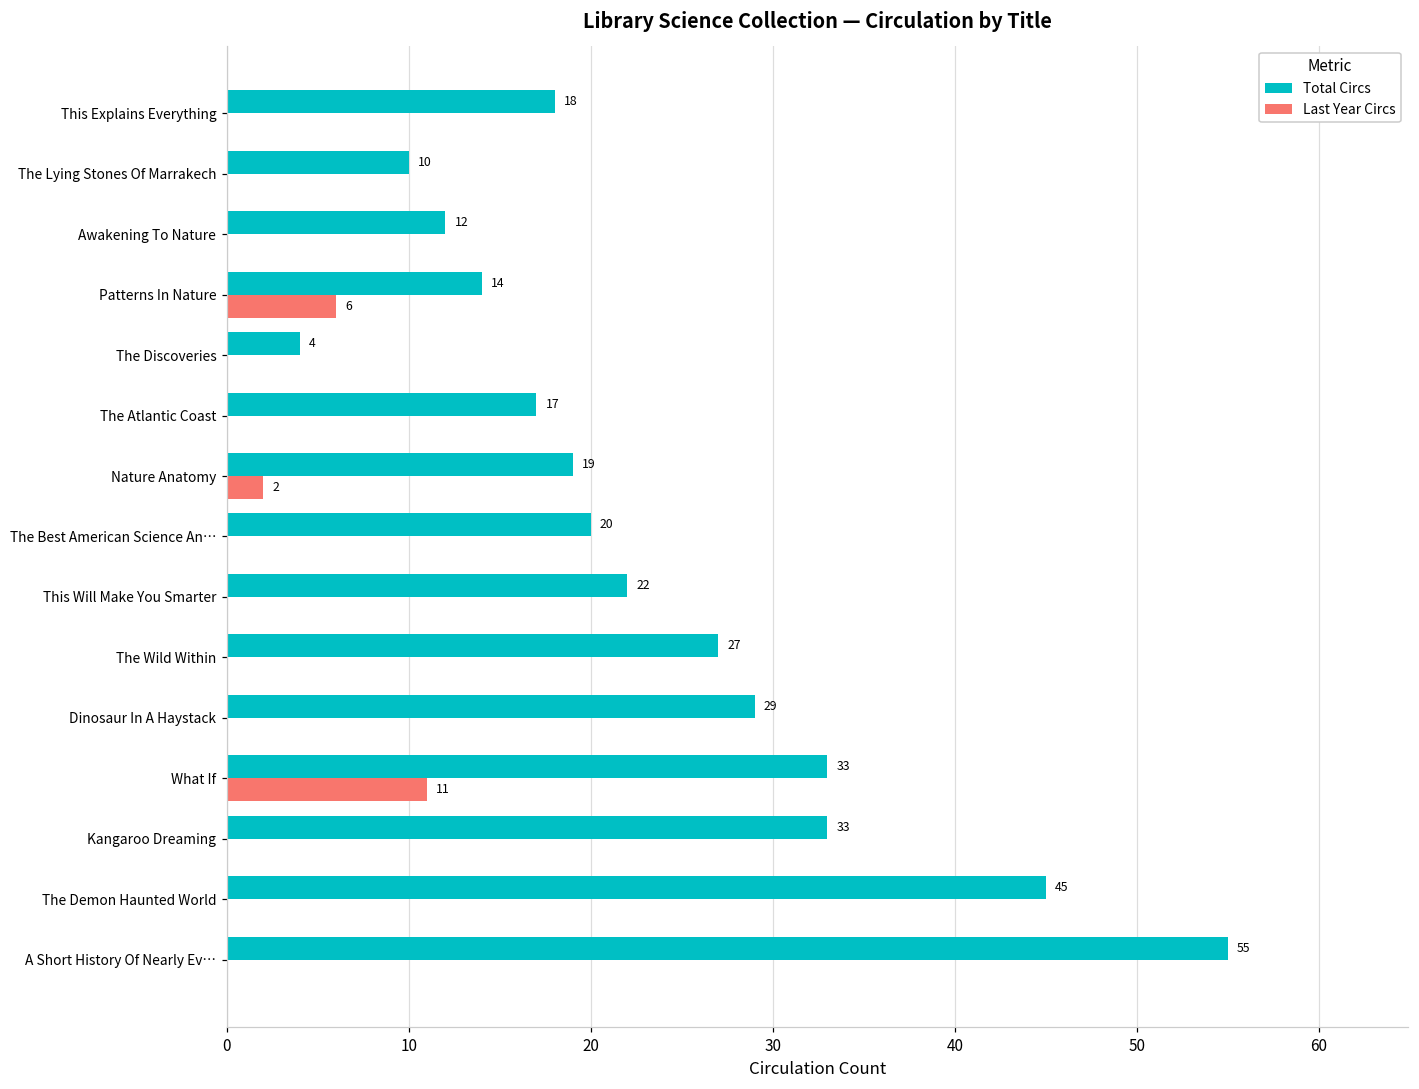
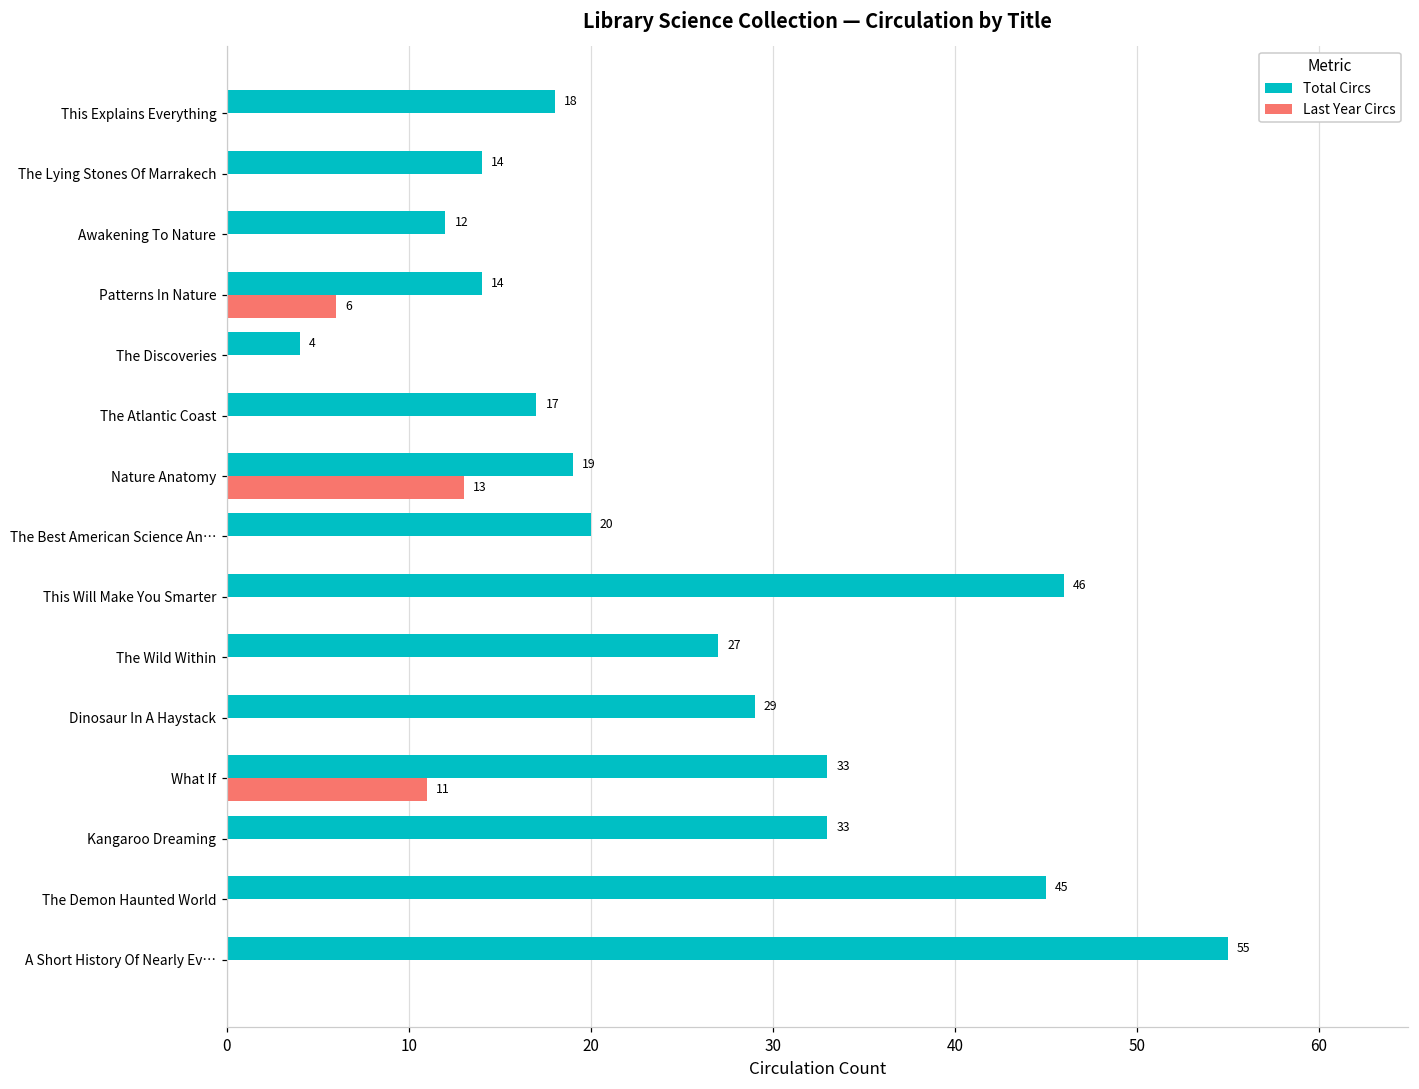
  {
    "Total Circs": {
      "This Explains Everything": 18,
-     "The Lying Stones Of Marrakech": 10,
+     "The Lying Stones Of Marrakech": 14,
      "Awakening To Nature": 12,
      "Patterns In Nature": 14,
      "The Discoveries": 4,
      "The Atlantic Coast": 17,
      "Nature Anatomy": 19,
      "The Best American Science An…": 20,
-     "This Will Make You Smarter": 22,
+     "This Will Make You Smarter": 46,
      "The Wild Within": 27,
      "Dinosaur In A Haystack": 29,
      "What If": 33,
      "Kangaroo Dreaming": 33,
      "The Demon Haunted World": 45,
      "A Short History Of Nearly Ev…": 55
    },
    "Last Year Circs": {
      "Patterns In Nature": 6,
-     "Nature Anatomy": 2,
+     "Nature Anatomy": 13,
      "What If": 11
    }
  }
